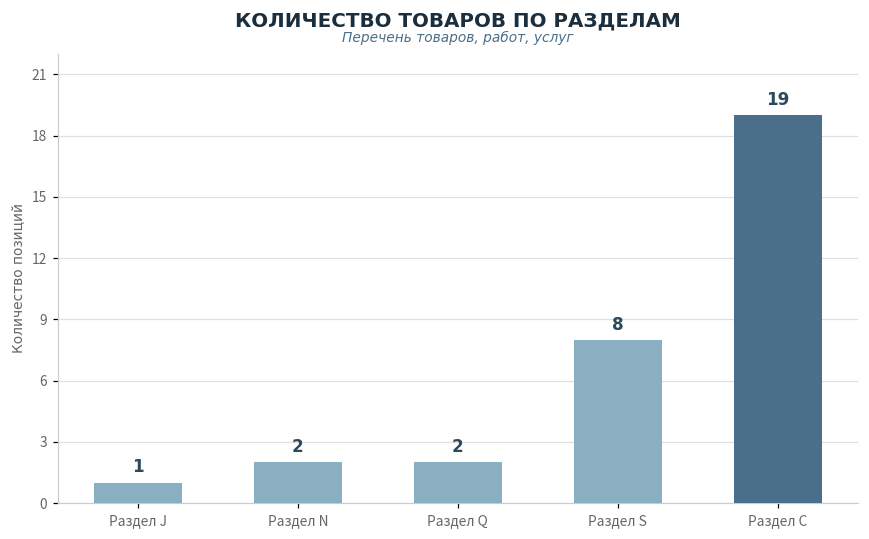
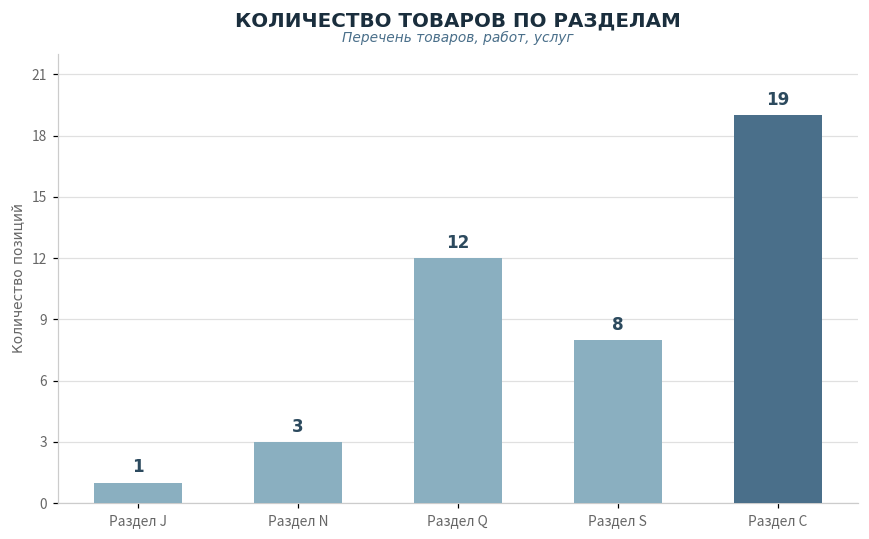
  {
    "Раздел J": 1,
-   "Раздел N": 2,
-   "Раздел Q": 2,
+   "Раздел N": 3,
+   "Раздел Q": 12,
    "Раздел S": 8,
    "Раздел С": 19
  }
